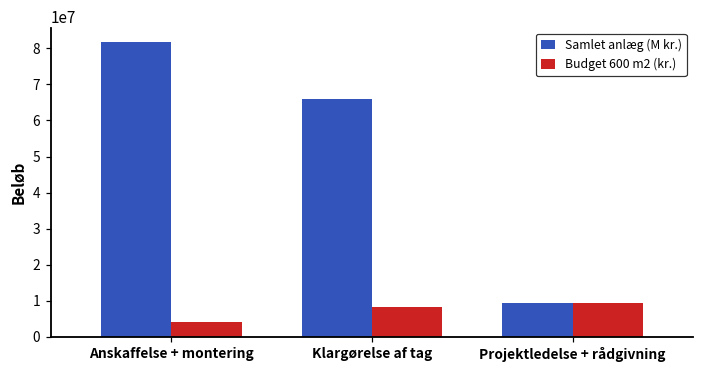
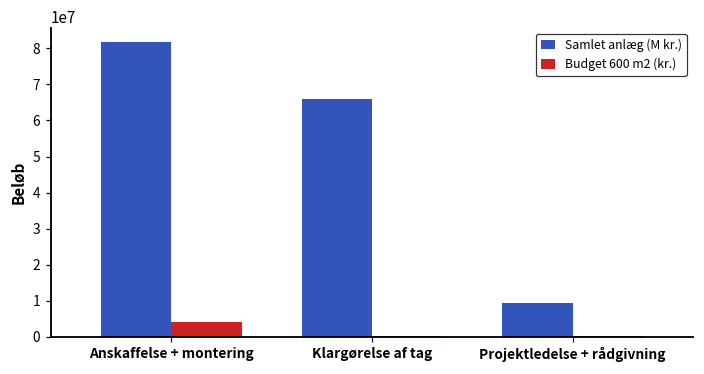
  {
    "Samlet anlæg (M kr.)": {
      "Anskaffelse + montering": 82000000,
      "Klargørelse af tag": 66000000,
      "Projektledelse + rådgivning": 9000000
    },
    "Budget 600 m2 (kr.)": {
      "Anskaffelse + montering": 4000000,
-     "Klargørelse af tag": 8000000,
-     "Projektledelse + rådgivning": 9000000
+     "Klargørelse af tag": 0,
+     "Projektledelse + rådgivning": 0
    }
  }
